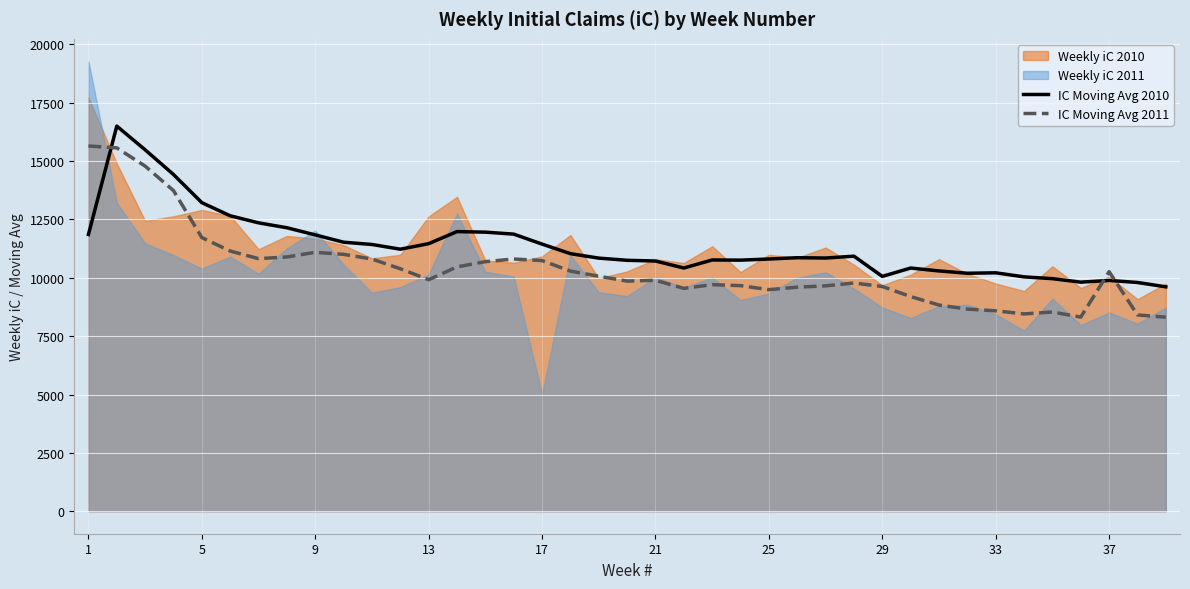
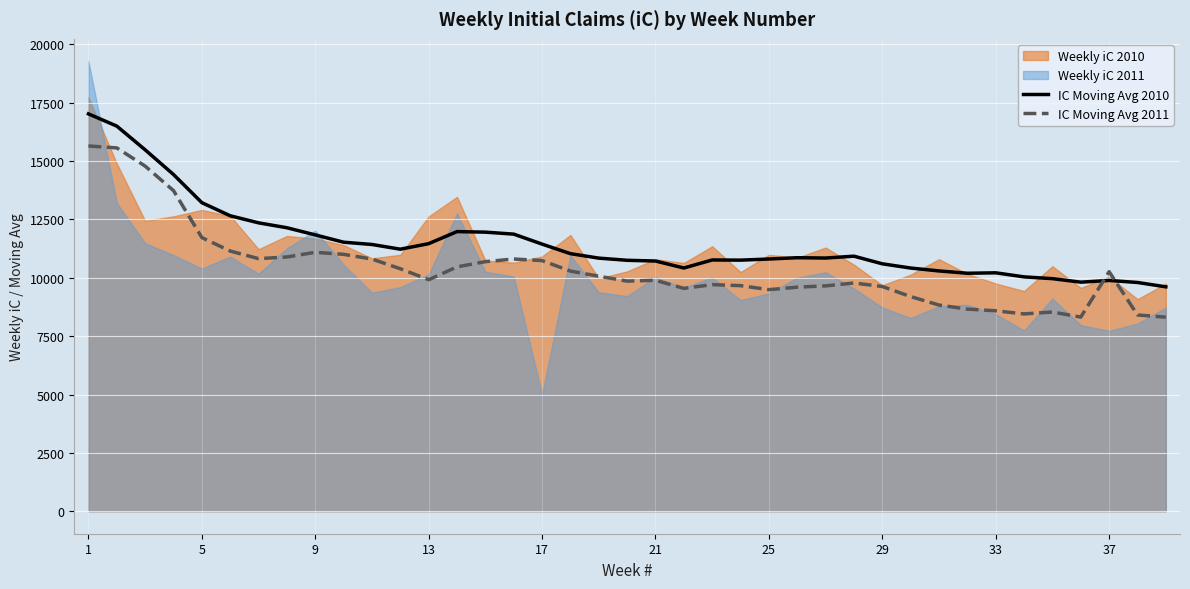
  {
    "IC Moving Avg 2010": {
-     "1": 11900,
+     "1": 17000,
      "5": 13200,
      "9": 11800,
      "13": 11500,
      "17": 11400,
      "25": 10800,
-     "29": 10100,
+     "29": 10600,
      "33": 10200,
      "37": 9900
    },
    "Weekly iC 2010": {
      "1": 17700,
      "5": 12900,
      "9": 11700,
      "13": 12600,
      "17": 10900,
      "25": 11000,
      "33": 9800,
      "37": 10100
    },
    "IC Moving Avg 2011": {
      "1": 15700,
      "5": 11700,
      "9": 11100,
      "13": 9900,
      "17": 10700,
      "21": 9900,
      "25": 9500,
      "33": 8600,
      "37": 10300
    },
    "Weekly iC 2011": {
      "1": 19300,
      "5": 10400,
      "9": 12000,
      "13": 10200,
      "17": 5000,
      "21": 10000,
      "25": 9300,
      "29": 8700,
      "33": 8400,
-     "37": 8500
+     "37": 7700
    }
  }
